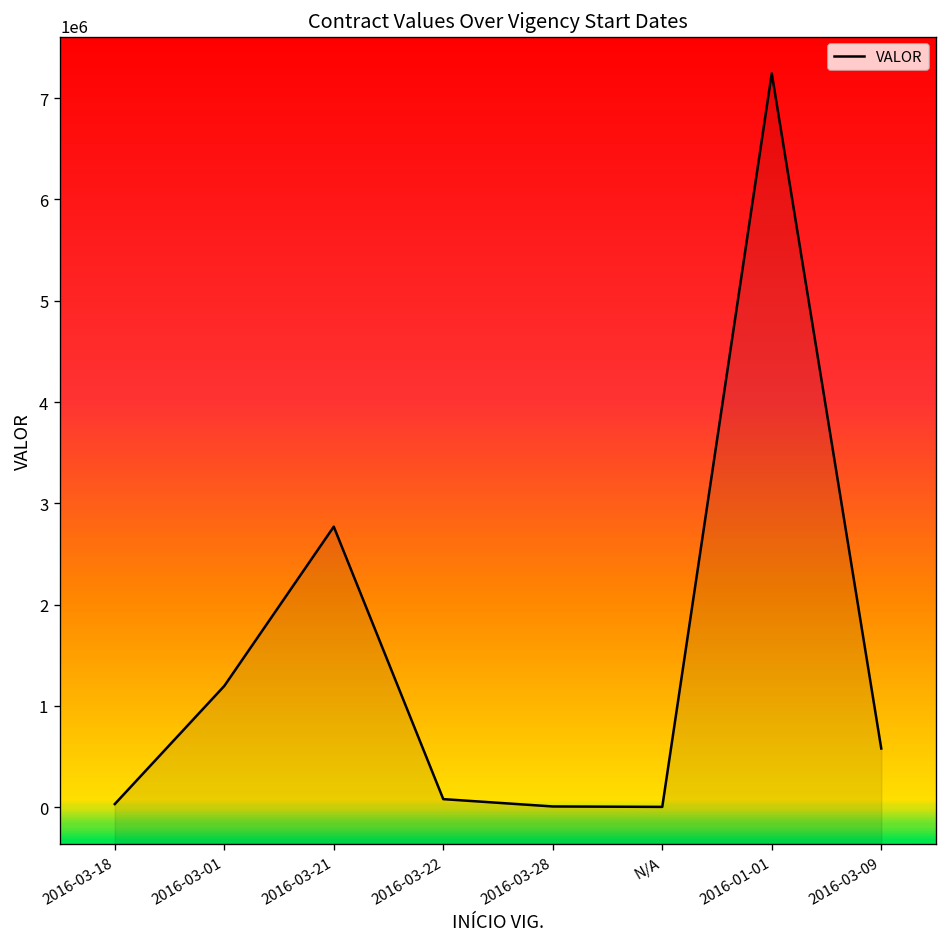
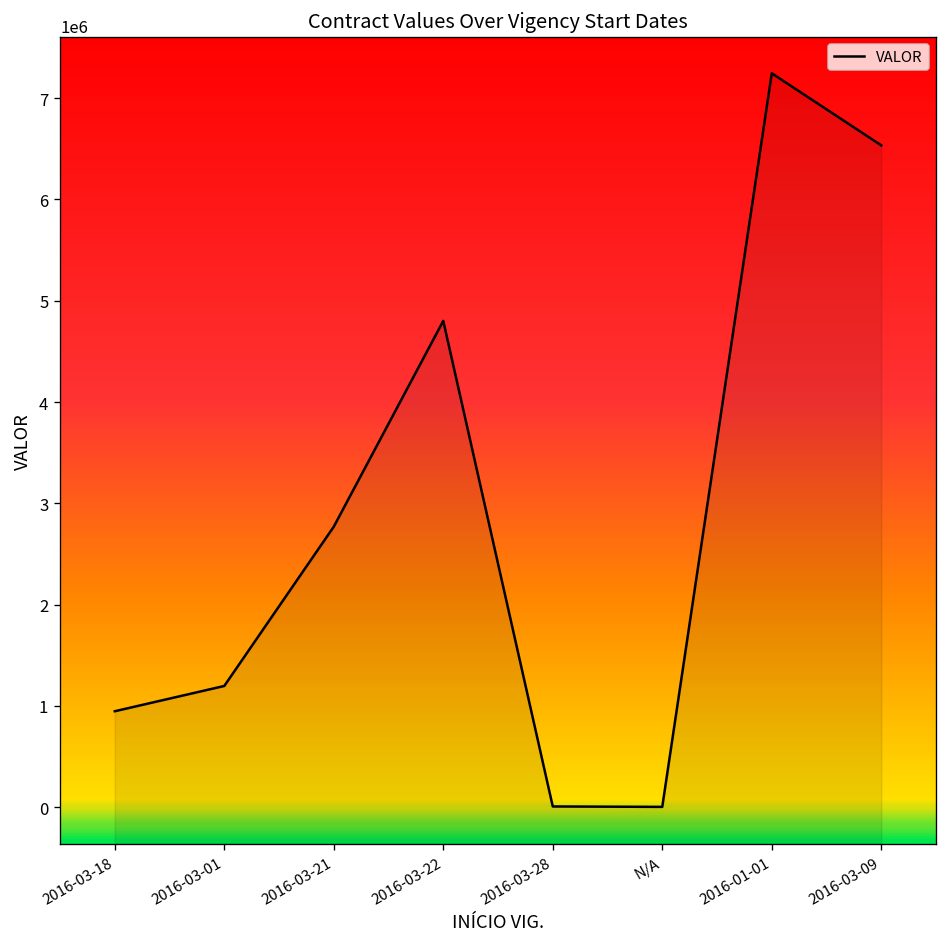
  {
-   "2016-03-18": 0,
+   "2016-03-18": 900000,
    "2016-03-01": 1200000,
    "2016-03-21": 2800000,
-   "2016-03-22": 100000,
+   "2016-03-22": 4800000,
    "2016-03-28": 0,
    "N/A": 0,
    "2016-01-01": 7200000,
-   "2016-03-09": 600000
+   "2016-03-09": 6500000
  }
